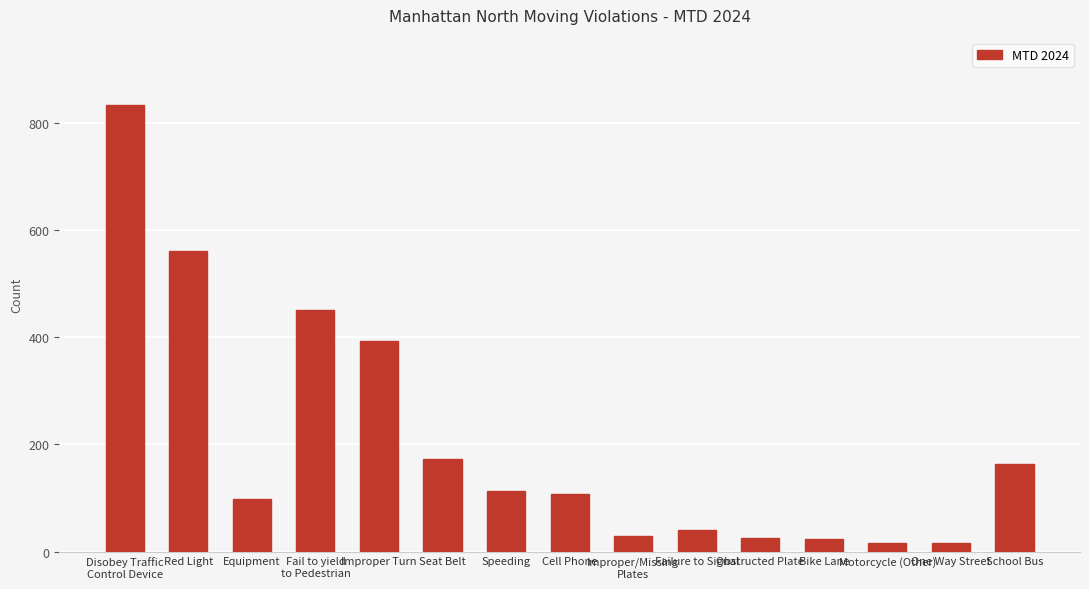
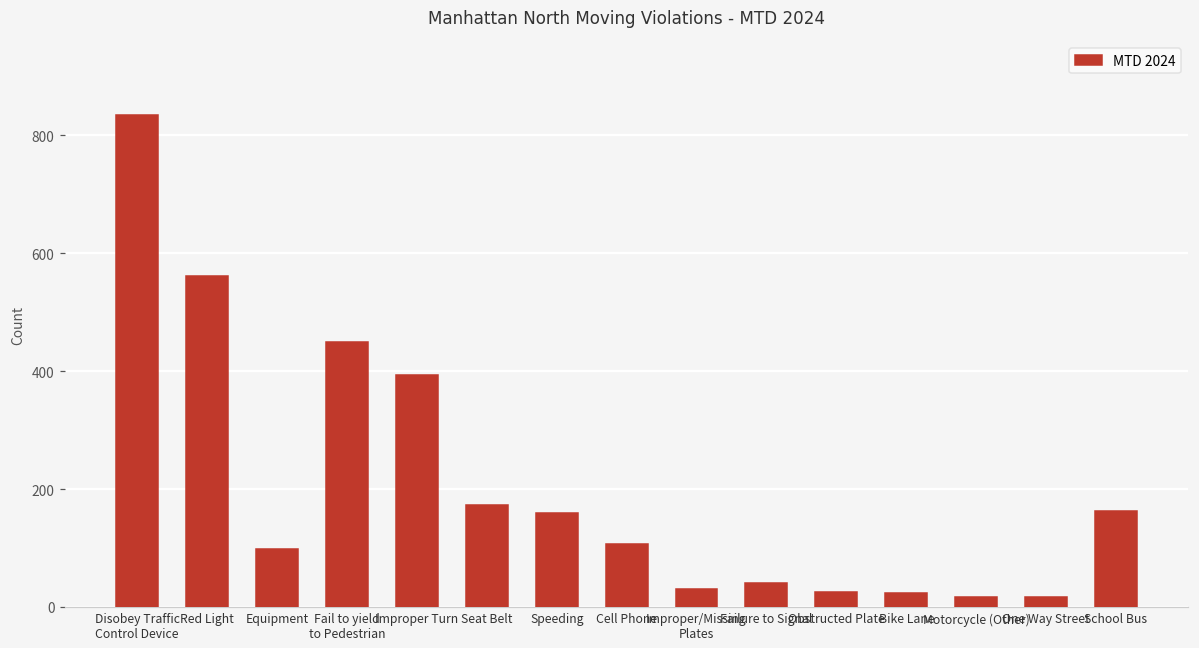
  {
    "Disobey Traffic Control Device": 830,
    "Red Light": 560,
    "Equipment": 100,
    "Fail to yield to Pedestrian": 450,
    "Improper Turn": 390,
    "Seat Belt": 170,
-   "Speeding": 110,
+   "Speeding": 160,
    "Improper/Missing Plates": 30,
    "School Bus": 160
  }
